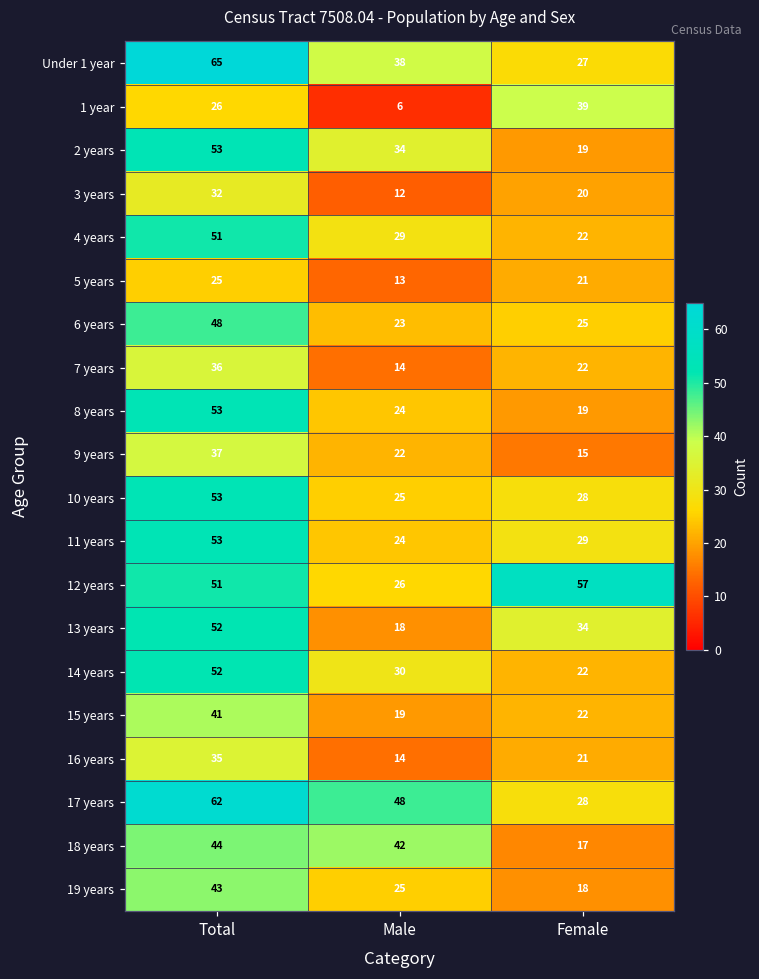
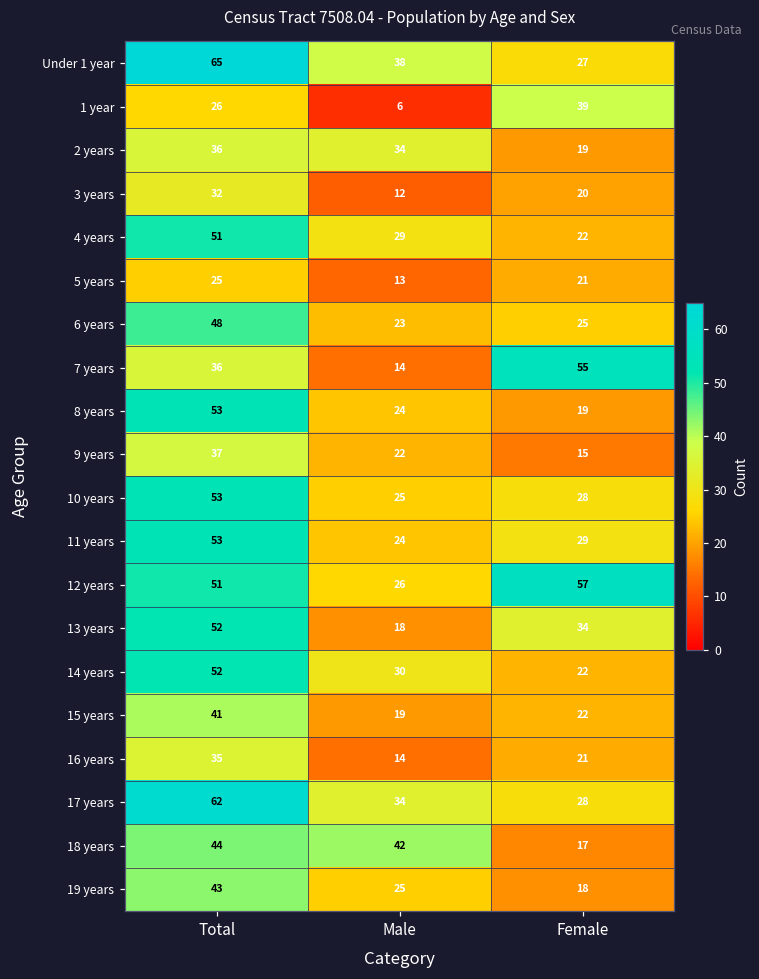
  {
    "Under 1 year": {
      "Total": 65,
      "Male": 38,
      "Female": 27
    },
    "1 year": {
      "Total": 26,
      "Male": 6,
      "Female": 39
    },
    "2 years": {
-     "Total": 53,
+     "Total": 36,
      "Male": 34,
      "Female": 19
    },
    "3 years": {
      "Total": 32,
      "Male": 12,
      "Female": 20
    },
    "4 years": {
      "Total": 51,
      "Male": 29,
      "Female": 22
    },
    "5 years": {
      "Total": 25,
      "Male": 13,
      "Female": 21
    },
    "6 years": {
      "Total": 48,
      "Male": 23,
      "Female": 25
    },
    "7 years": {
      "Total": 36,
      "Male": 14,
-     "Female": 22
+     "Female": 55
    },
    "8 years": {
      "Total": 53,
      "Male": 24,
      "Female": 19
    },
    "9 years": {
      "Total": 37,
      "Male": 22,
      "Female": 15
    },
    "10 years": {
      "Total": 53,
      "Male": 25,
      "Female": 28
    },
    "11 years": {
      "Total": 53,
      "Male": 24,
      "Female": 29
    },
    "12 years": {
      "Total": 51,
      "Male": 26,
      "Female": 57
    },
    "13 years": {
      "Total": 52,
      "Male": 18,
      "Female": 34
    },
    "14 years": {
      "Total": 52,
      "Male": 30,
      "Female": 22
    },
    "15 years": {
      "Total": 41,
      "Male": 19,
      "Female": 22
    },
    "16 years": {
      "Total": 35,
      "Male": 14,
      "Female": 21
    },
    "17 years": {
      "Total": 62,
-     "Male": 48,
+     "Male": 34,
      "Female": 28
    },
    "18 years": {
      "Total": 44,
      "Male": 42,
      "Female": 17
    },
    "19 years": {
      "Total": 43,
      "Male": 25,
      "Female": 18
    }
  }
